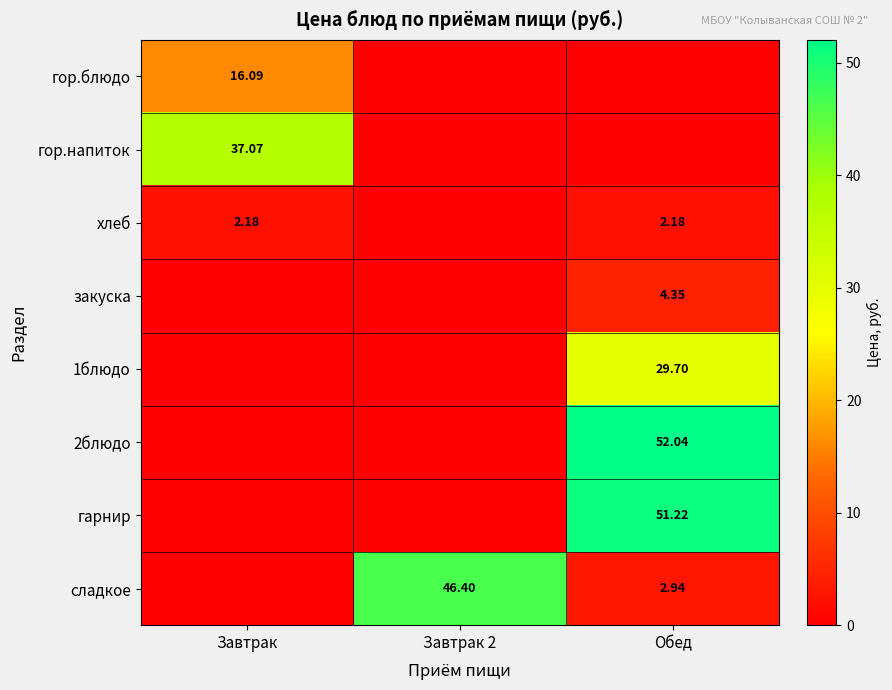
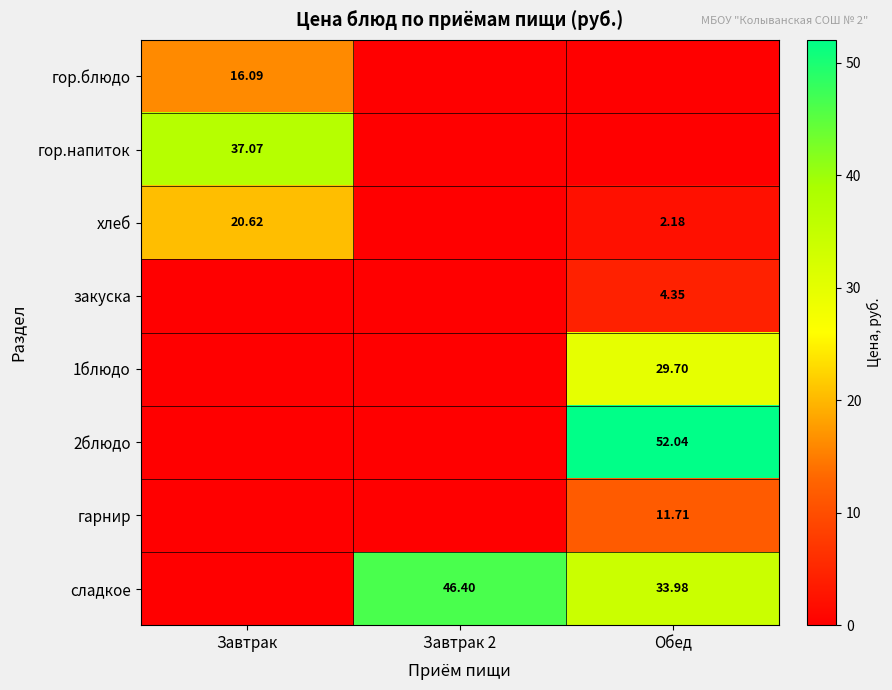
  {
    "гор.блюдо": {
      "Завтрак": 16.09
    },
    "гор.напиток": {
      "Завтрак": 37.07
    },
    "хлеб": {
-     "Завтрак": 2.18,
+     "Завтрак": 20.62,
      "Обед": 2.18
    },
    "закуска": {
      "Обед": 4.35
    },
    "1блюдо": {
      "Обед": 29.70
    },
    "2блюдо": {
      "Обед": 52.04
    },
    "гарнир": {
-     "Обед": 51.22
+     "Обед": 11.71
    },
    "сладкое": {
      "Завтрак 2": 46.40,
-     "Обед": 2.94
+     "Обед": 33.98
    }
  }
